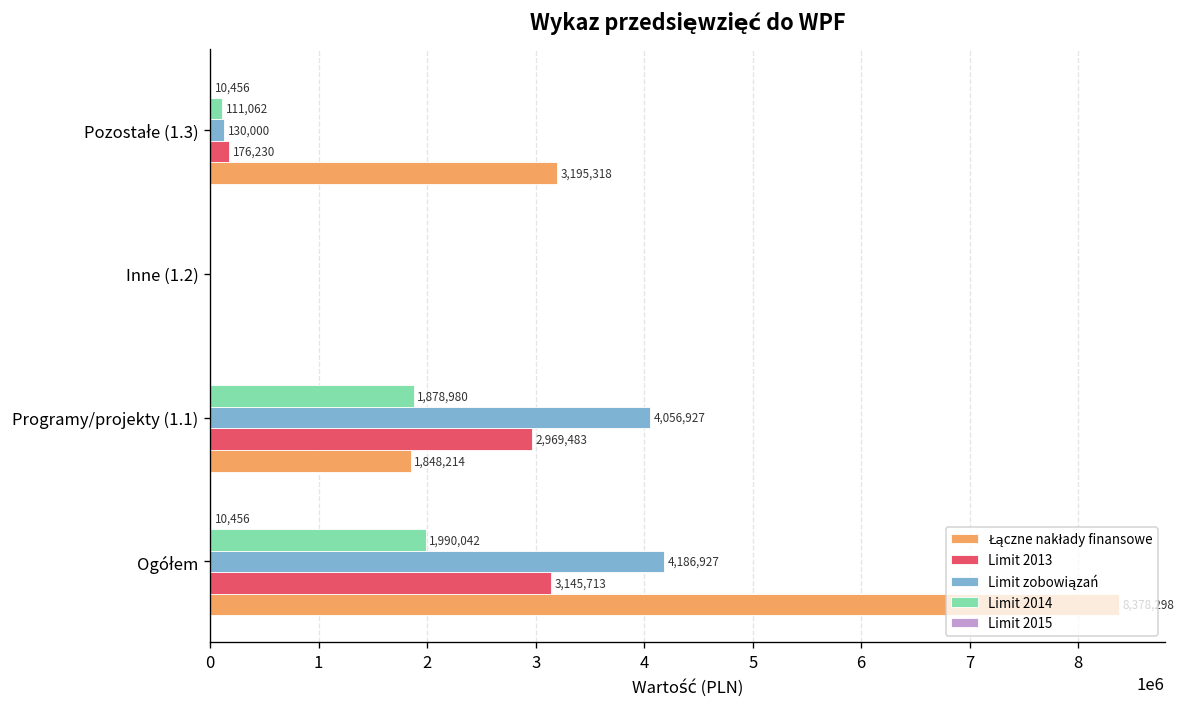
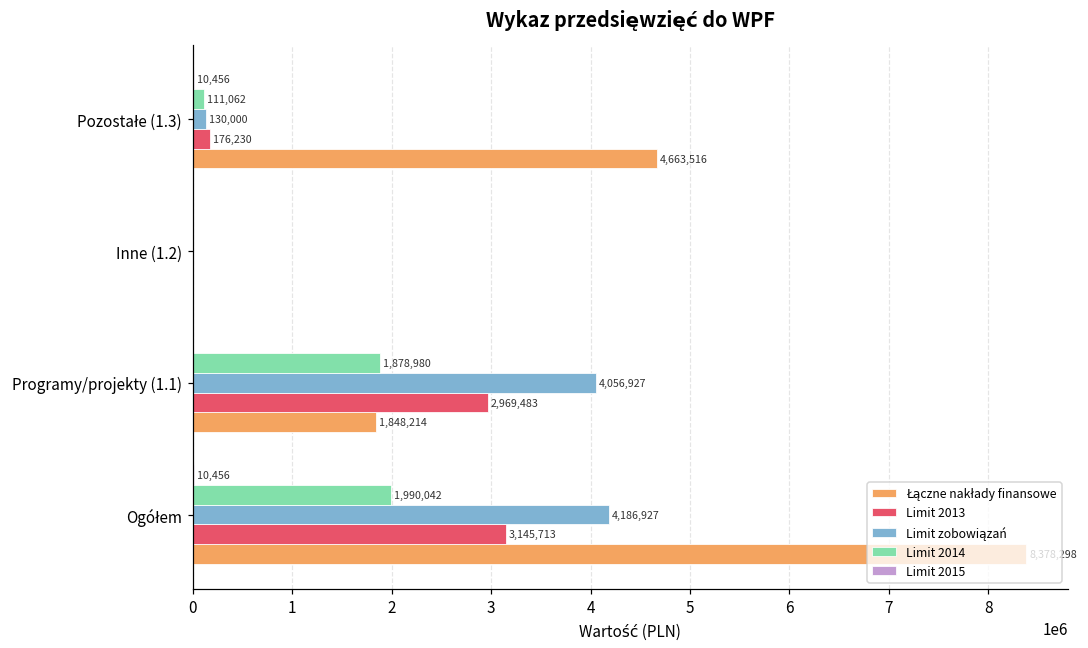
  {
    "Łączne nakłady finansowe": {
-     "Pozostałe (1.3)": "3,195,318",
+     "Pozostałe (1.3)": "4,663,516",
      "Programy/projekty (1.1)": "1,848,214"
    },
    "Limit 2013": {
      "Pozostałe (1.3)": "176,230",
      "Programy/projekty (1.1)": "2,969,483",
      "Ogółem": "3,145,713"
    },
    "Limit zobowiązań": {
      "Pozostałe (1.3)": "130,000",
      "Programy/projekty (1.1)": "4,056,927",
      "Ogółem": "4,186,927"
    },
    "Limit 2014": {
      "Pozostałe (1.3)": "111,062",
      "Programy/projekty (1.1)": "1,878,980",
      "Ogółem": "1,990,042"
    },
    "Limit 2015": {
      "Pozostałe (1.3)": "10,456",
      "Ogółem": "10,456"
    }
  }
